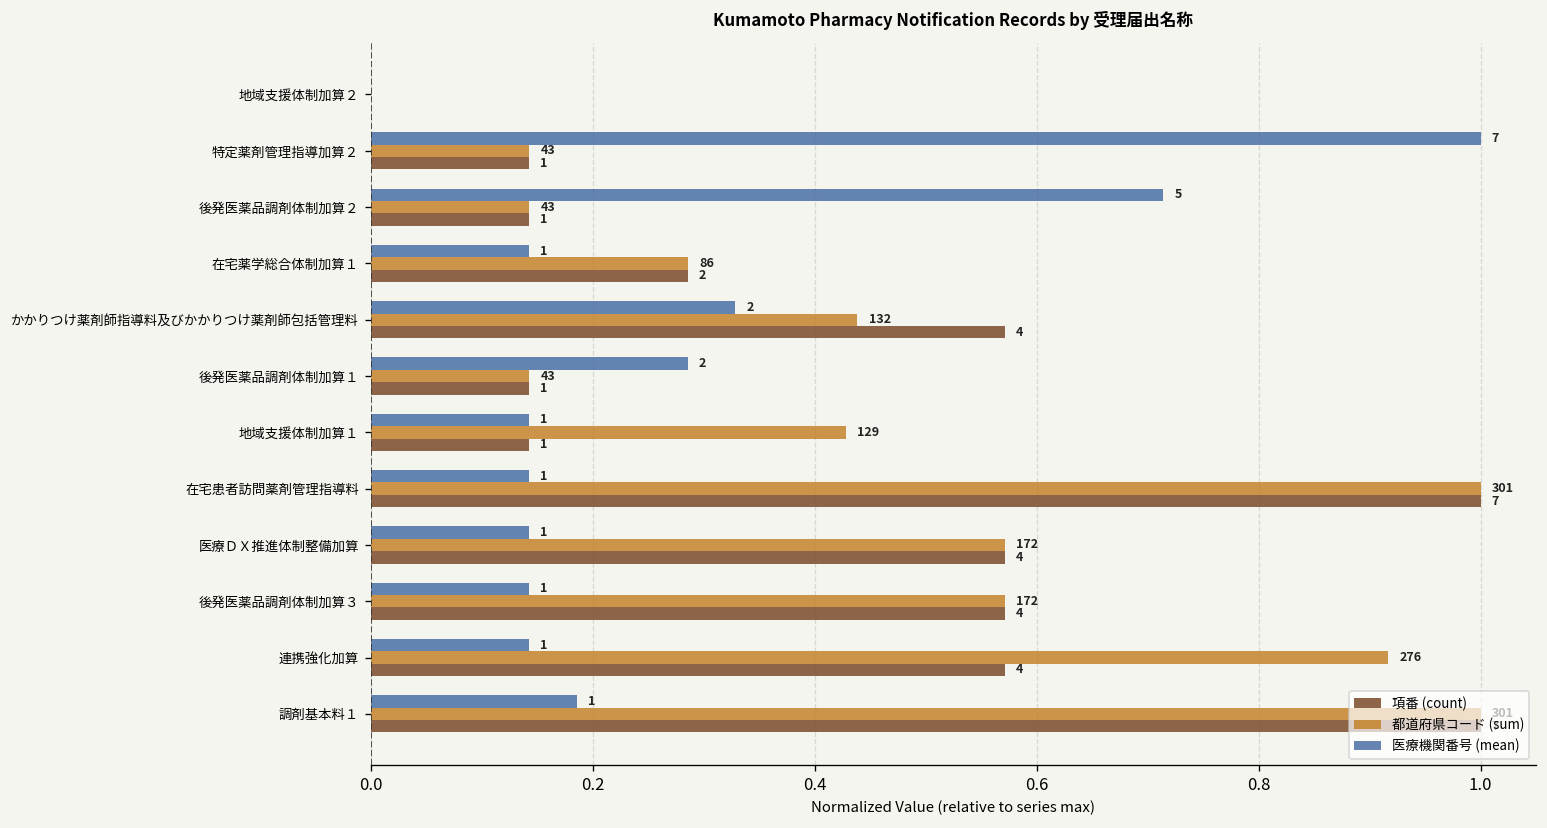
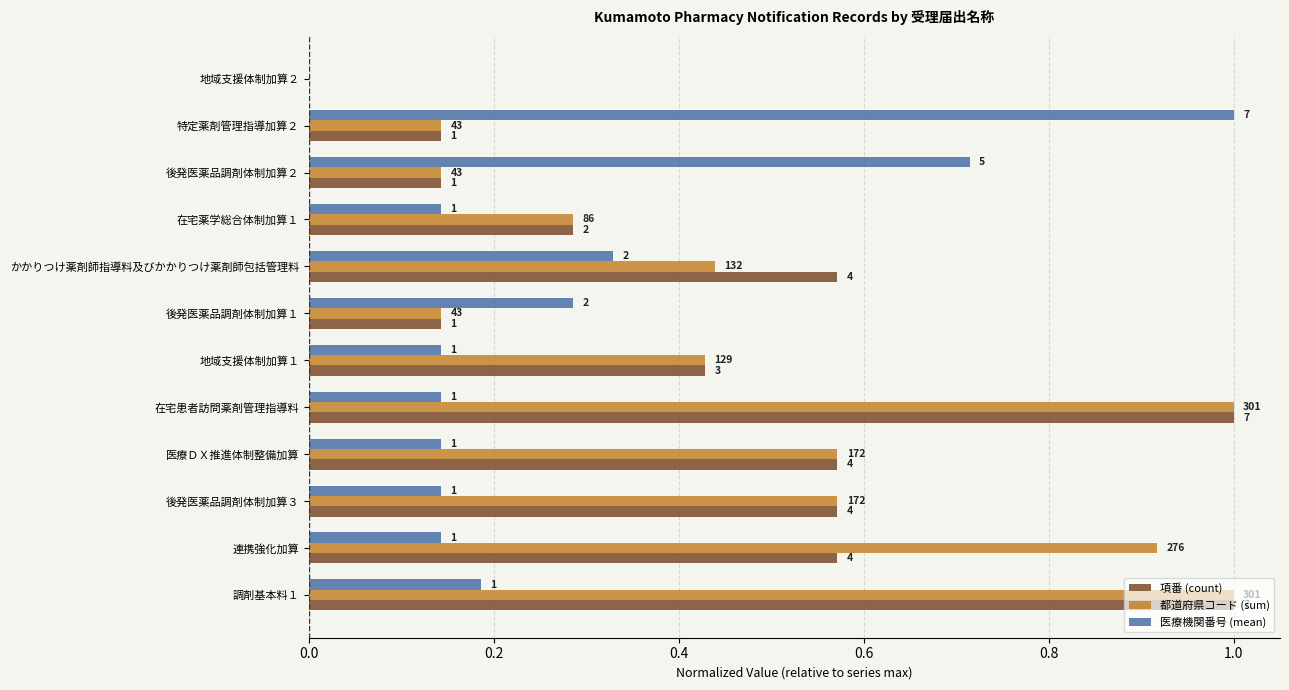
  {
    "項番 (count)": {
-     "地域支援体制加算１": 1
+     "地域支援体制加算１": 3
    },
    "都道府県コード (sum)": {
      "地域支援体制加算２": 0.00
    },
    "医療機関番号 (mean)": {
      "地域支援体制加算２": 0.00
    }
  }
